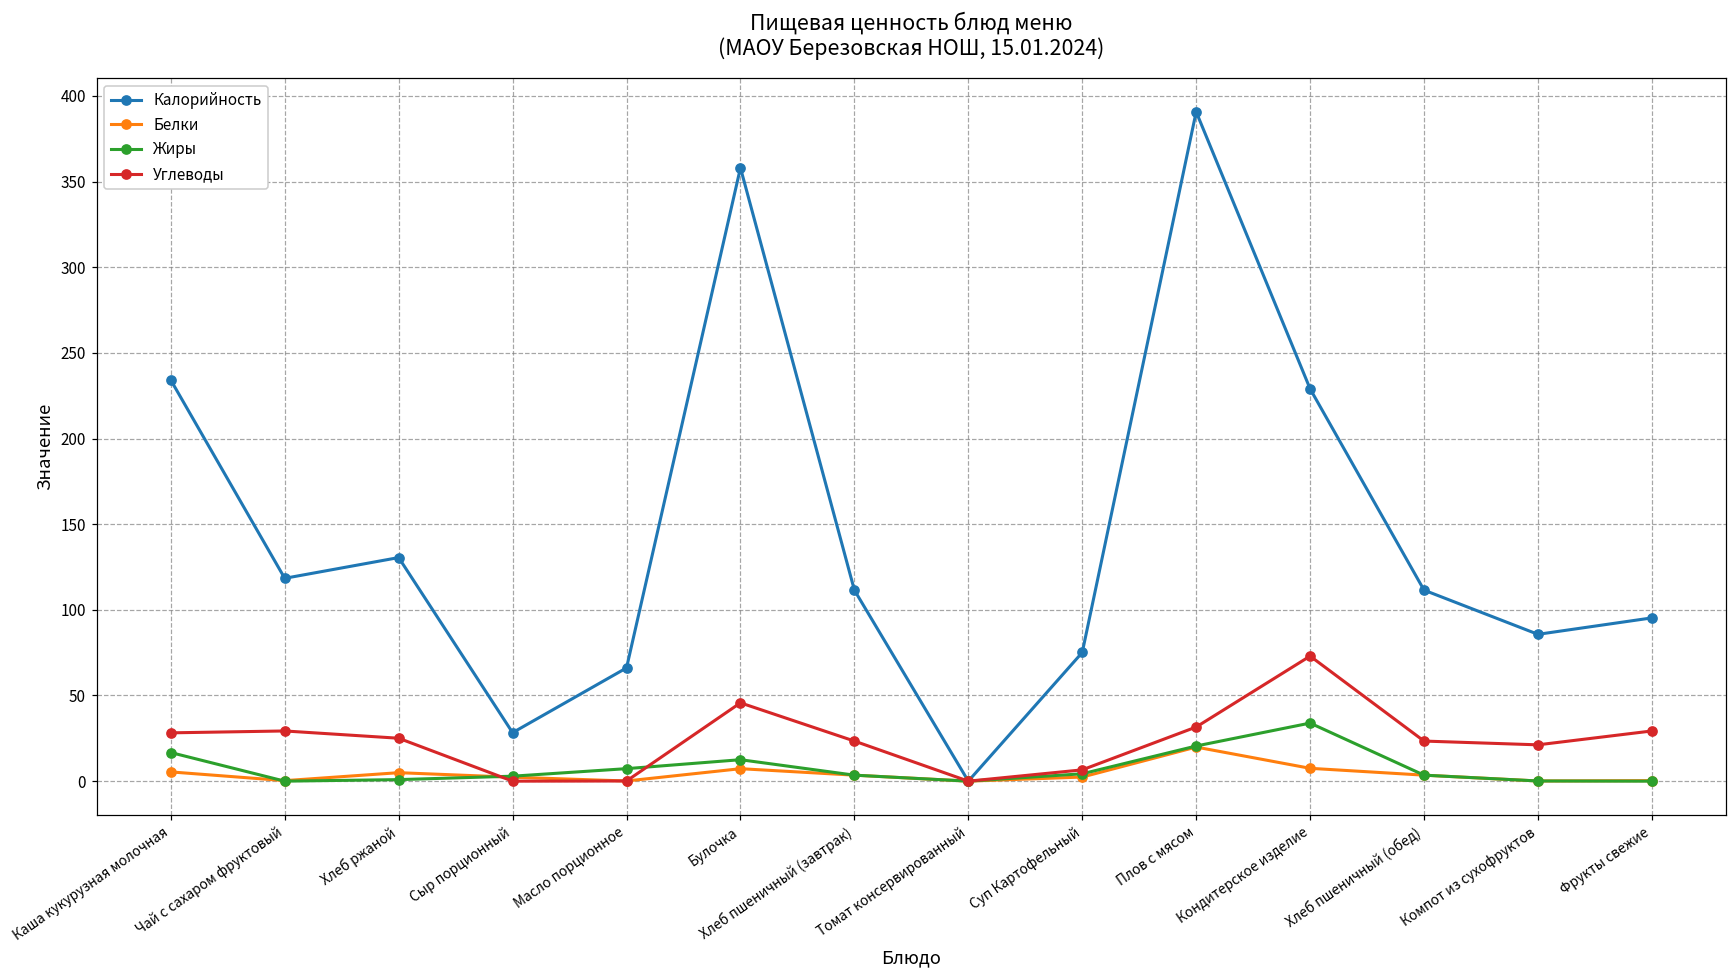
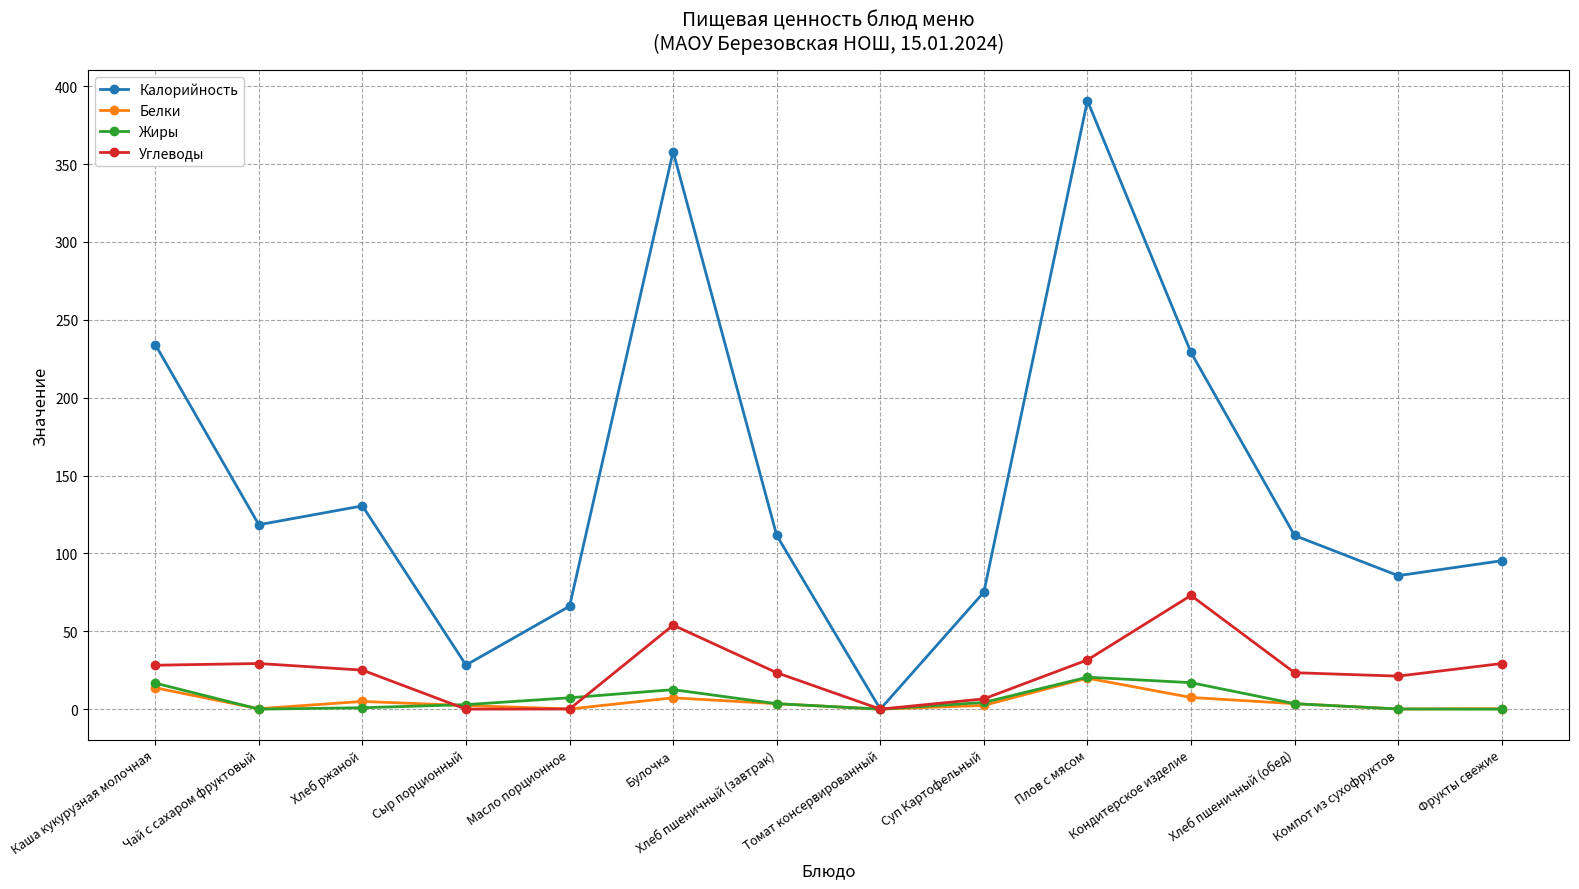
  {
    "Калорийность": {
      "Каша кукурузная молочная": 234,
      "Чай с сахаром фруктовый": 118,
      "Хлеб ржаной": 131,
      "Сыр порционный": 28,
      "Масло порционное": 66,
      "Булочка": 358,
      "Хлеб пшеничный (завтрак)": 112,
      "Суп Картофельный": 75,
      "Плов с мясом": 391,
      "Кондитерское изделие": 229,
      "Хлеб пшеничный (обед)": 112,
      "Компот из сухофруктов": 86,
      "Фрукты свежие": 95
    },
    "Белки": {
-     "Каша кукурузная молочная": 5,
+     "Каша кукурузная молочная": 14,
      "Хлеб ржаной": 5,
      "Булочка": 7,
      "Суп Картофельный": 2,
      "Кондитерское изделие": 8
    },
    "Жиры": {
      "Каша кукурузная молочная": 17,
      "Хлеб ржаной": 1,
      "Масло порционное": 7,
      "Булочка": 13,
      "Суп Картофельный": 4,
-     "Кондитерское изделие": 34
+     "Кондитерское изделие": 17
    },
    "Углеводы": {
      "Каша кукурузная молочная": 28,
      "Чай с сахаром фруктовый": 29,
      "Хлеб ржаной": 25,
      "Сыр порционный": 0,
-     "Булочка": 46,
+     "Булочка": 54,
      "Хлеб пшеничный (завтрак)": 23,
      "Суп Картофельный": 7,
      "Плов с мясом": 32,
      "Кондитерское изделие": 73,
      "Хлеб пшеничный (обед)": 23,
      "Компот из сухофруктов": 21,
      "Фрукты свежие": 29
    }
  }
